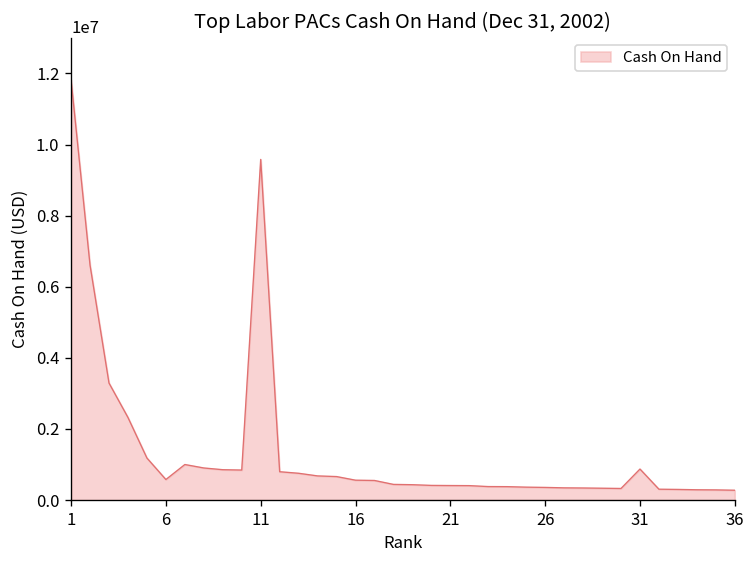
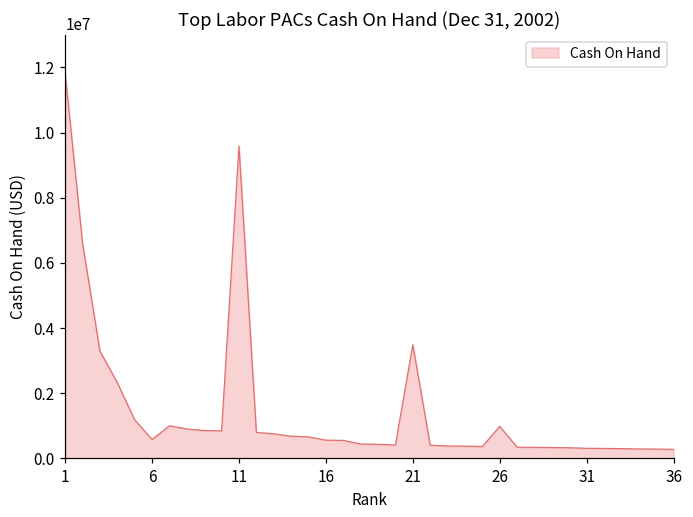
  {
    "1": 11800000,
    "6": 600000,
    "11": 9600000,
    "16": 600000,
-   "21": 400000,
-   "26": 400000,
-   "31": 900000,
+   "21": 3500000,
+   "26": 1000000,
+   "31": 300000,
    "36": 300000
  }
